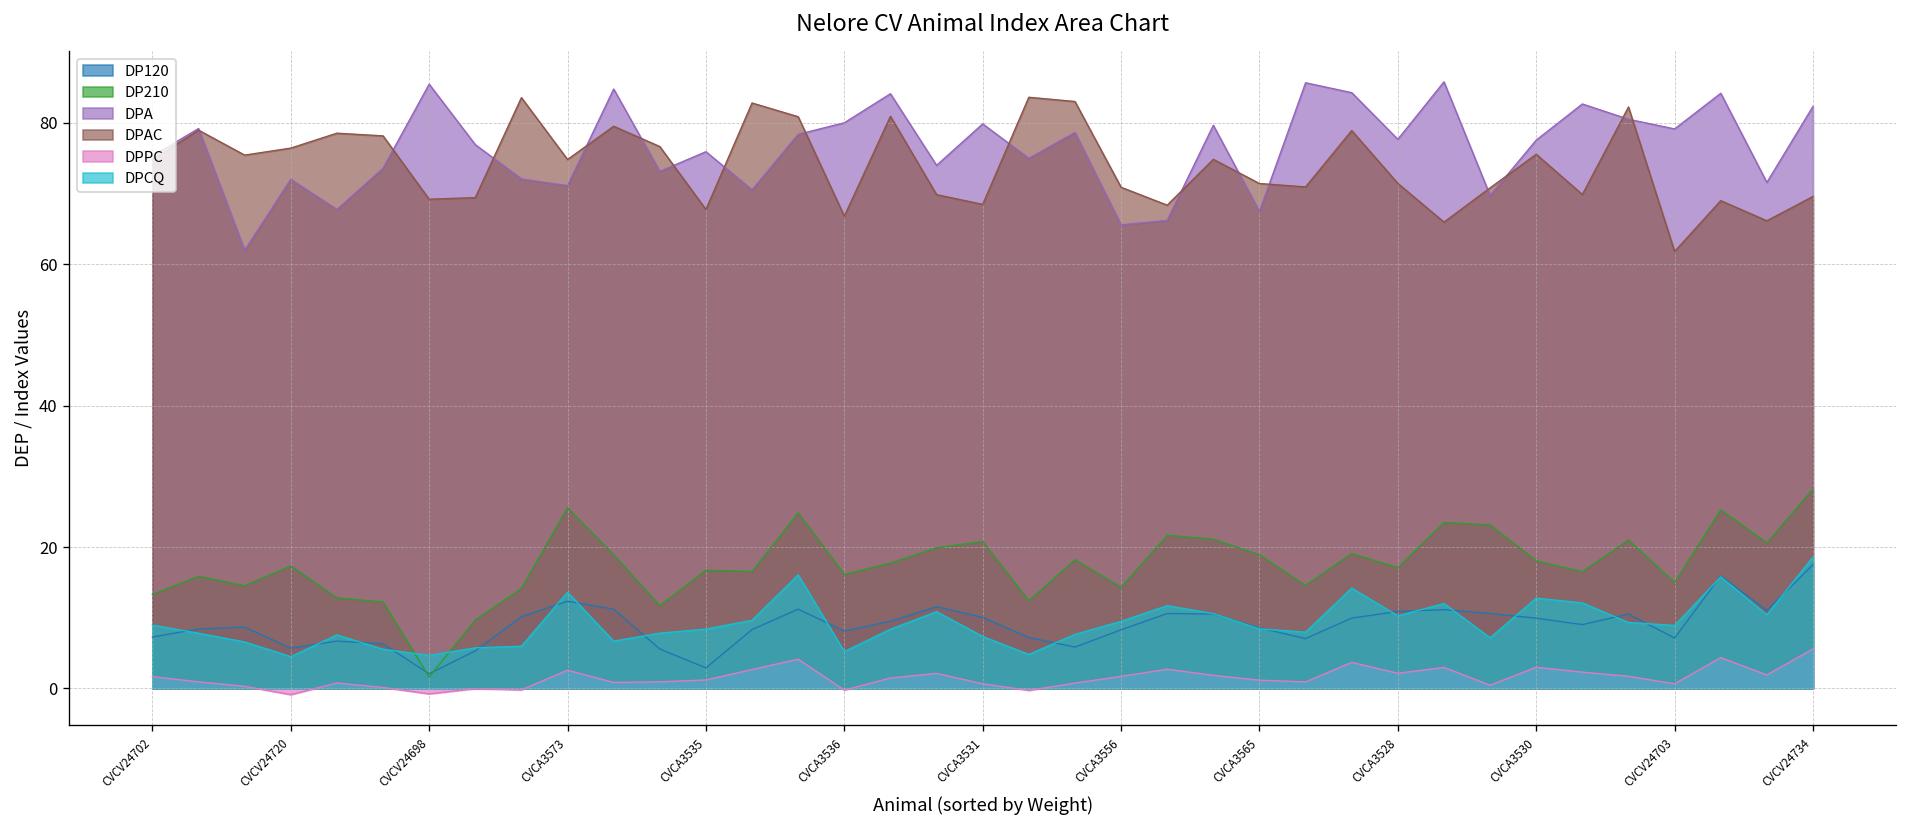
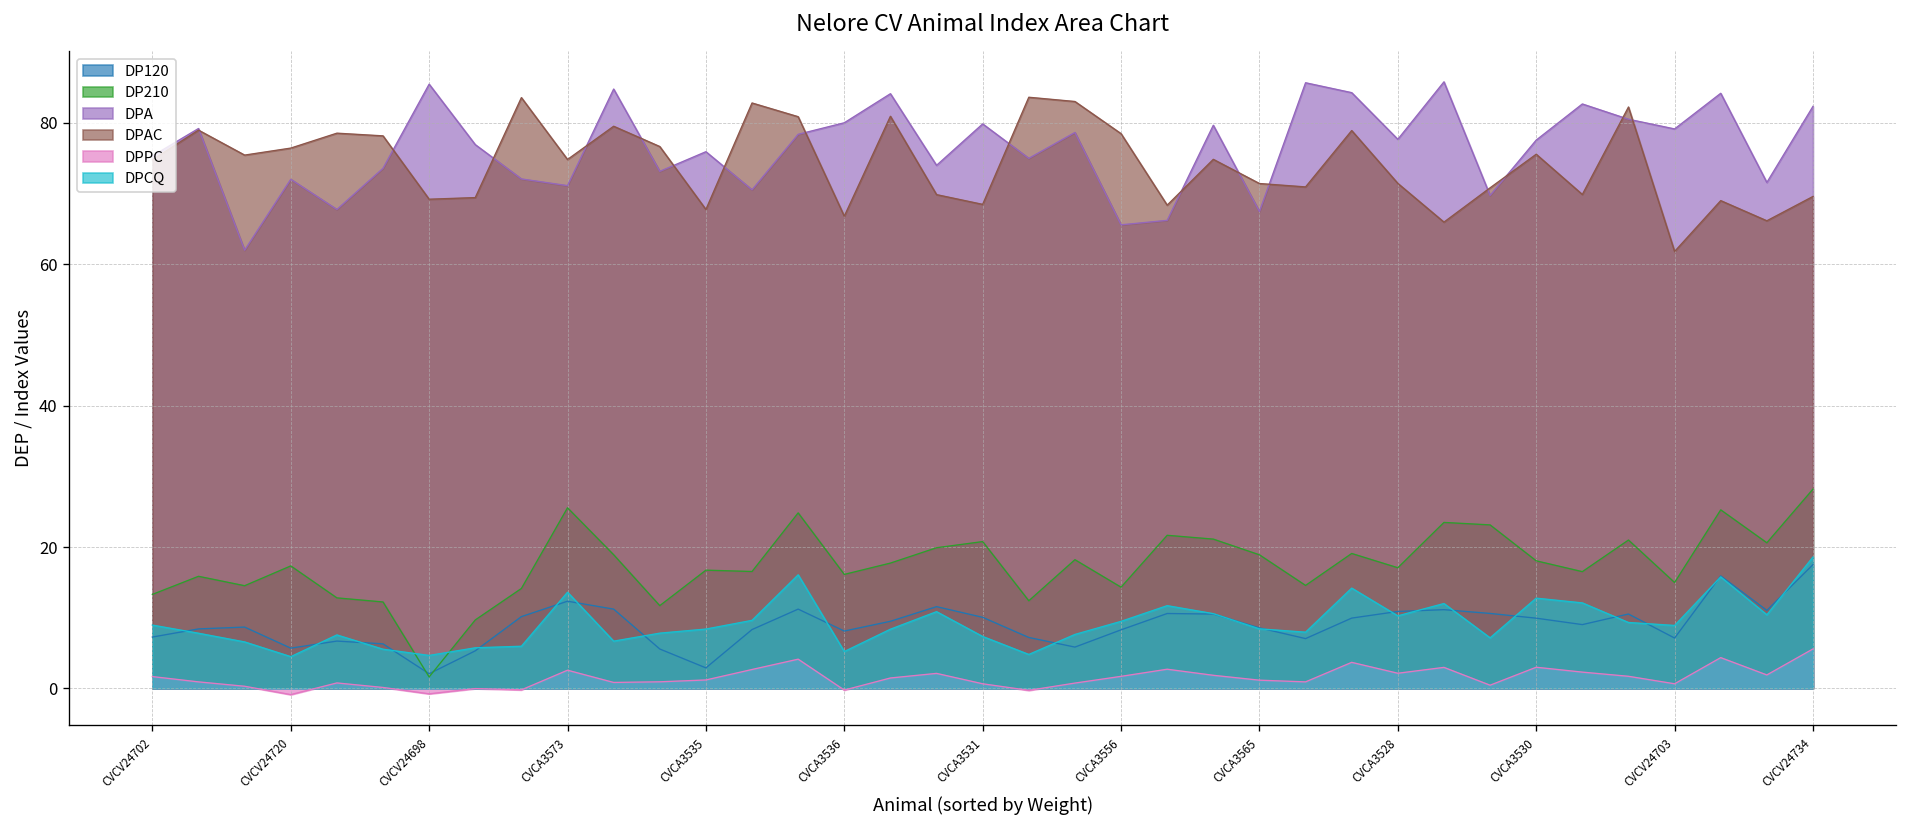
  {
    "DP120": {
      "CVCV24720": 6,
      "CVCV24698": 2,
      "CVCA3535": 3,
      "CVCA3556": 8,
      "CVCA3530": 10,
      "CVCV24703": 7,
      "CVCV24734": 18
    },
    "DP210": {
      "CVCV24720": 17,
      "CVCV24698": 2,
      "CVCA3535": 17,
      "CVCA3556": 14,
      "CVCA3530": 18,
      "CVCV24703": 15,
      "CVCV24734": 28
    },
    "DPA": {
      "CVCV24720": 72,
      "CVCV24698": 85,
      "CVCA3535": 76,
      "CVCA3556": 66,
      "CVCA3530": 78,
      "CVCV24703": 79,
      "CVCV24734": 82
    },
    "DPAC": {
      "CVCV24720": 76,
      "CVCV24698": 69,
      "CVCA3535": 68,
-     "CVCA3556": 71,
+     "CVCA3556": 78,
      "CVCA3530": 76,
      "CVCV24703": 62,
      "CVCV24734": 70
    },
    "DPCQ": {
      "CVCV24720": 5,
      "CVCV24698": 5,
      "CVCA3535": 8,
      "CVCA3556": 9,
      "CVCA3530": 13,
      "CVCV24703": 9,
      "CVCV24734": 19
    }
  }
